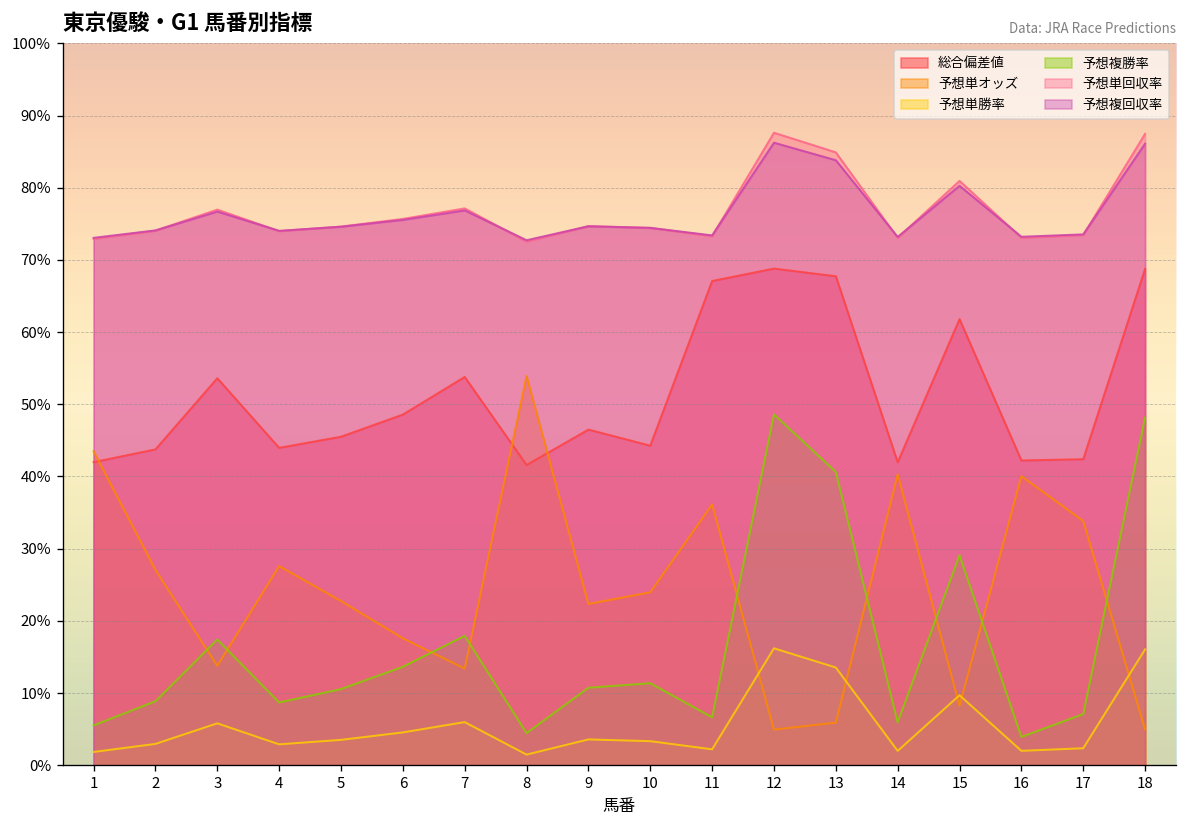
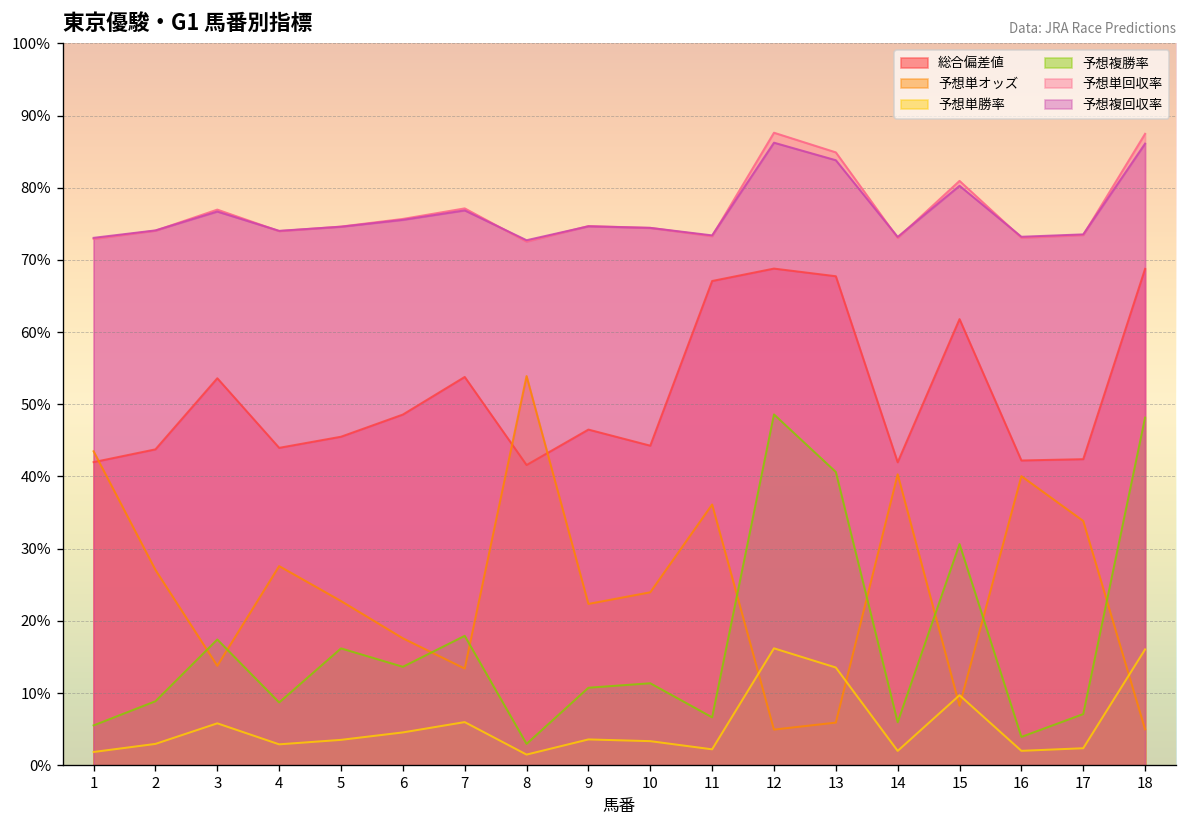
  {
    "総合偏差値": {
      "1": "42%",
      "2": "44%",
      "3": "54%",
      "4": "44%",
      "5": "46%",
      "6": "49%",
      "7": "54%",
      "8": "42%",
      "9": "47%",
      "10": "44%",
      "11": "67%",
      "12": "69%",
      "13": "68%",
      "14": "42%",
      "15": "62%",
      "16": "42%",
      "17": "42%",
      "18": "69%"
    },
    "予想複勝率": {
      "1": "6%",
      "2": "9%",
      "3": "17%",
      "4": "9%",
-     "5": "11%",
+     "5": "16%",
      "6": "14%",
      "7": "18%",
-     "8": "4%",
+     "8": "3%",
      "9": "11%",
      "10": "11%",
      "11": "7%",
      "12": "49%",
      "13": "41%",
      "14": "6%",
-     "15": "29%",
+     "15": "31%",
      "16": "4%",
      "17": "7%",
      "18": "48%"
    }
  }
